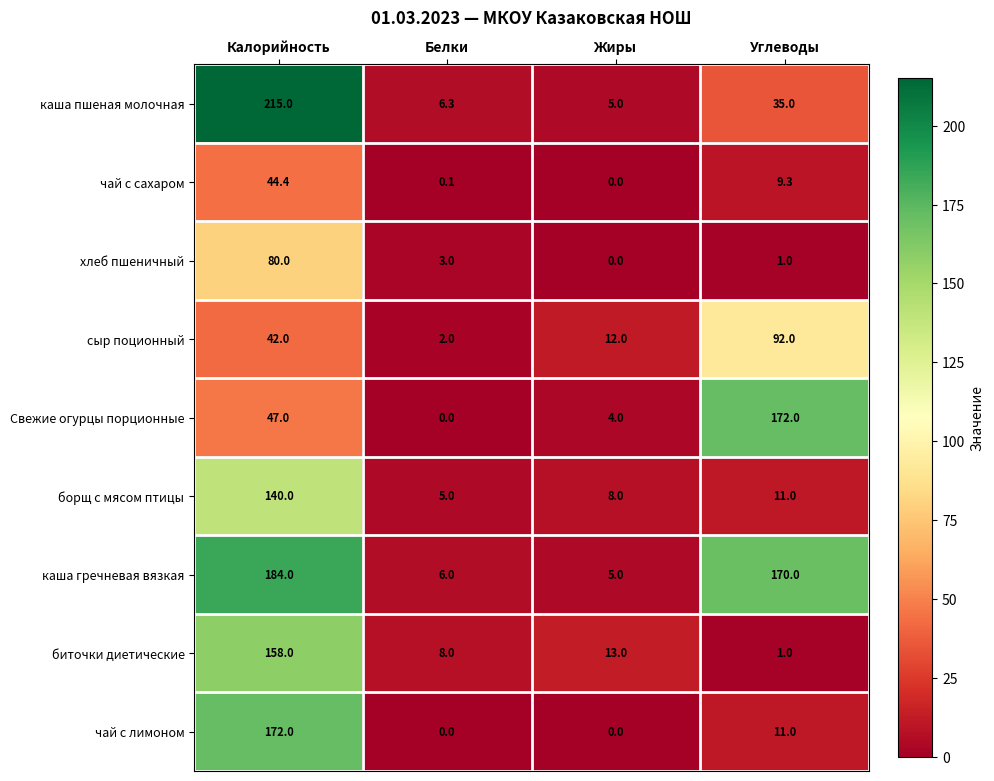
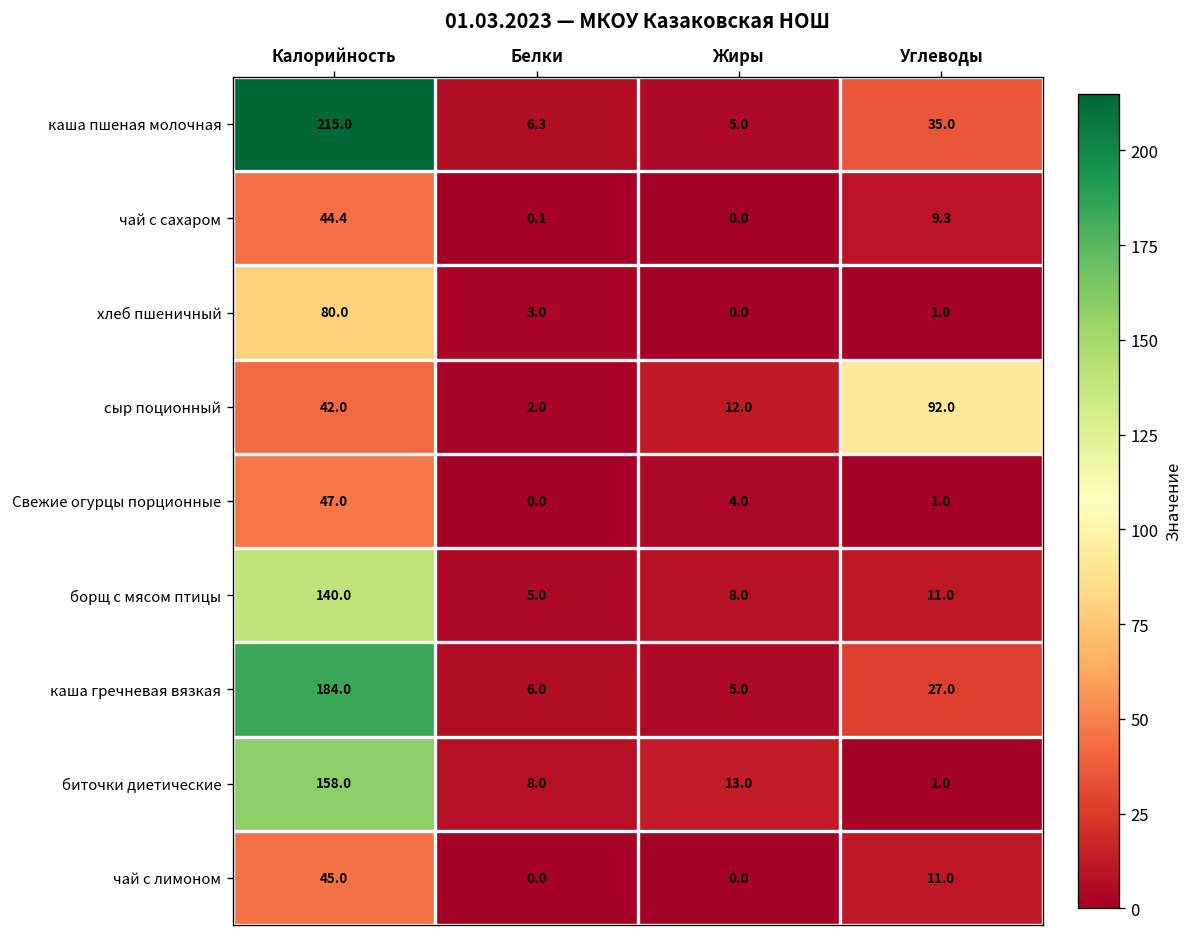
  {
    "каша пшеная молочная": {
      "Калорийность": 215.0,
      "Белки": 6.3,
      "Жиры": 5.0,
      "Углеводы": 35.0
    },
    "чай с сахаром": {
      "Калорийность": 44.4,
      "Белки": 0.1,
      "Жиры": 0.0,
      "Углеводы": 9.3
    },
    "хлеб пшеничный": {
      "Калорийность": 80.0,
      "Белки": 3.0,
      "Жиры": 0.0,
      "Углеводы": 1.0
    },
    "сыр поционный": {
      "Калорийность": 42.0,
      "Белки": 2.0,
      "Жиры": 12.0,
      "Углеводы": 92.0
    },
    "Свежие огурцы порционные": {
      "Калорийность": 47.0,
      "Белки": 0.0,
      "Жиры": 4.0,
-     "Углеводы": 172.0
+     "Углеводы": 1.0
    },
    "борщ с мясом птицы": {
      "Калорийность": 140.0,
      "Белки": 5.0,
      "Жиры": 8.0,
      "Углеводы": 11.0
    },
    "каша гречневая вязкая": {
      "Калорийность": 184.0,
      "Белки": 6.0,
      "Жиры": 5.0,
-     "Углеводы": 170.0
+     "Углеводы": 27.0
    },
    "биточки диетические": {
      "Калорийность": 158.0,
      "Белки": 8.0,
      "Жиры": 13.0,
      "Углеводы": 1.0
    },
    "чай с лимоном": {
-     "Калорийность": 172.0,
+     "Калорийность": 45.0,
      "Белки": 0.0,
      "Жиры": 0.0,
      "Углеводы": 11.0
    }
  }
